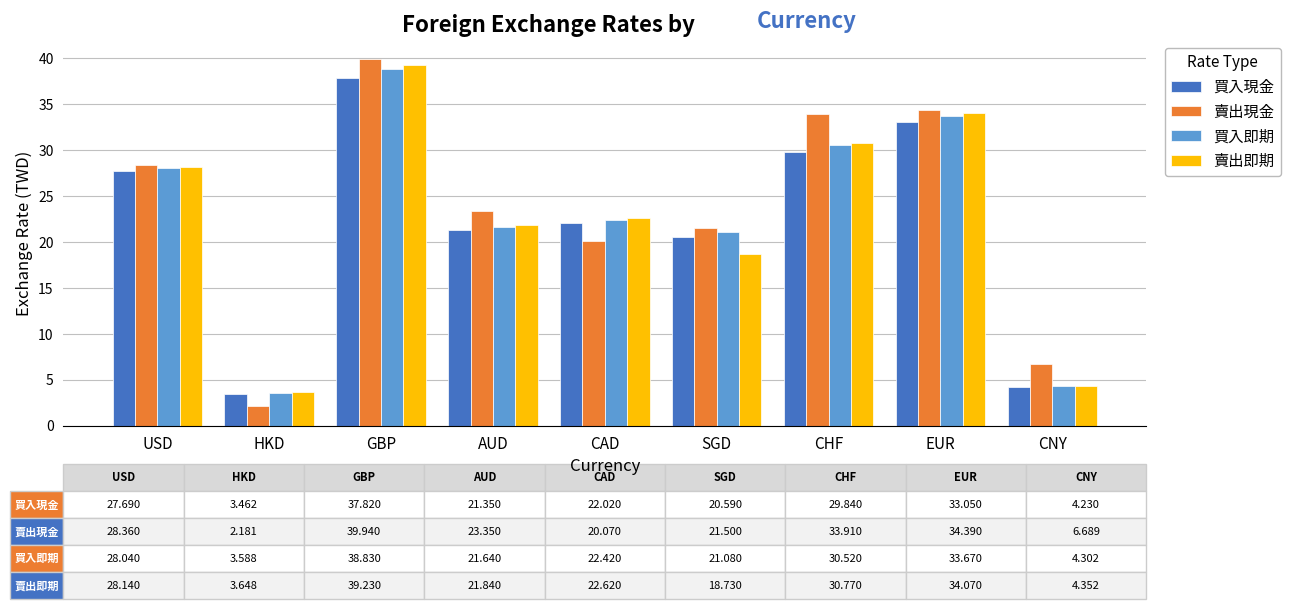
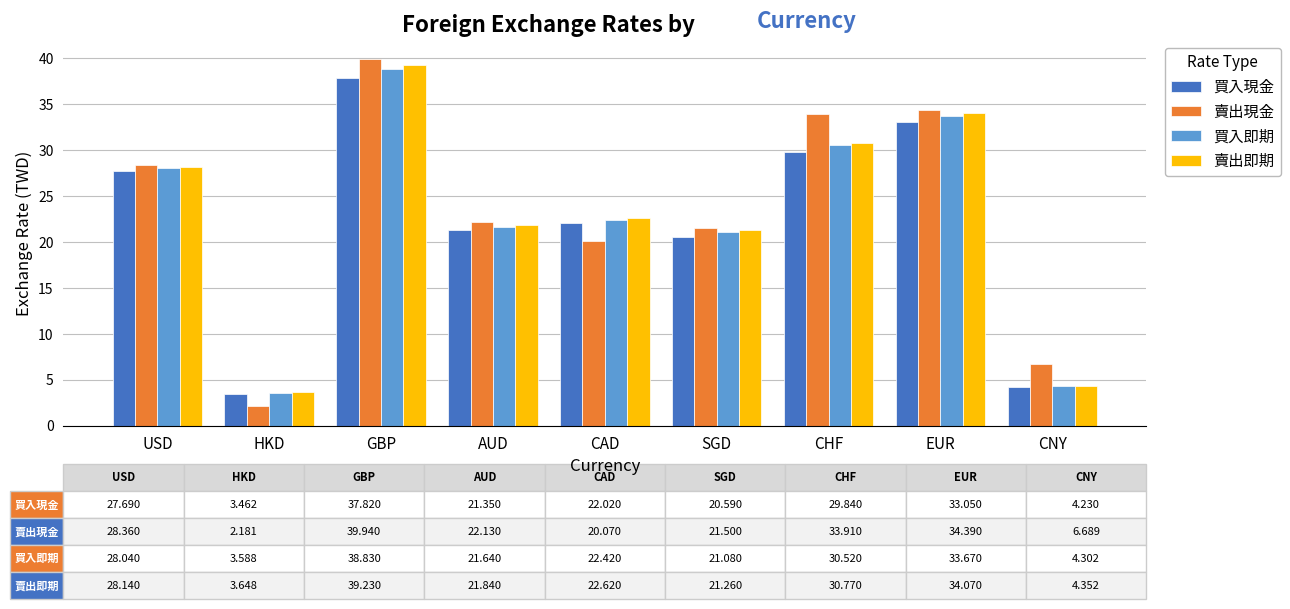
  {
    "賣出現金": {
-     "AUD": 23.350
+     "AUD": 22.130
    },
    "賣出即期": {
-     "SGD": 18.730
+     "SGD": 21.260
    }
  }
